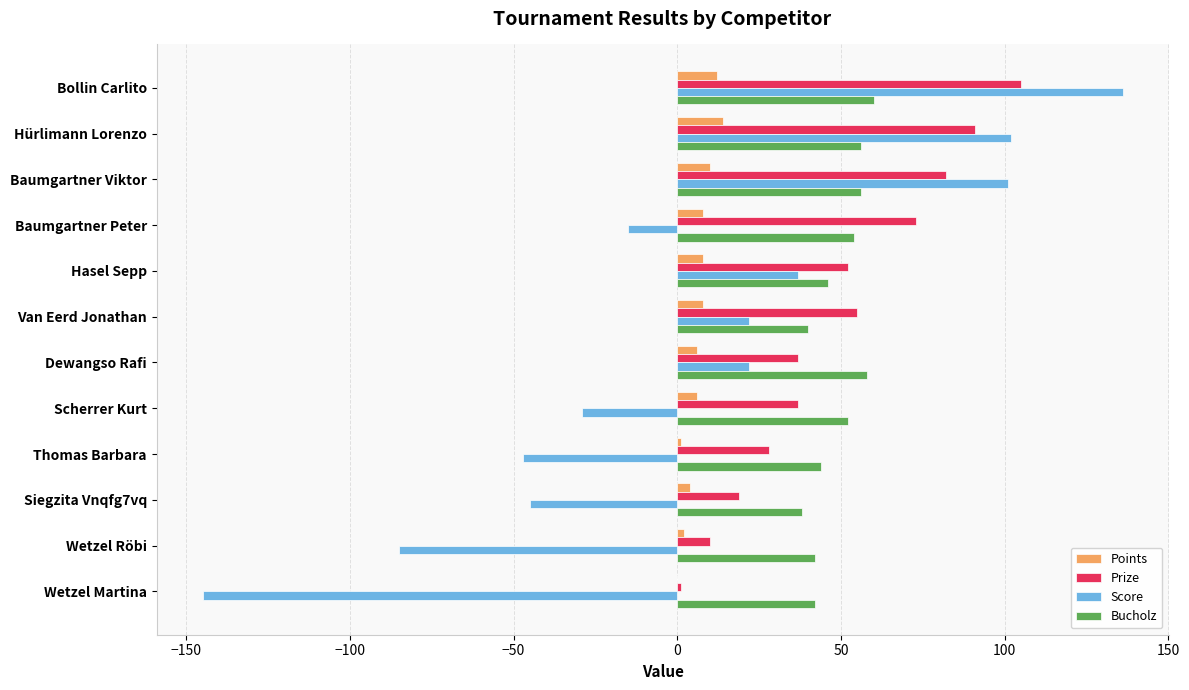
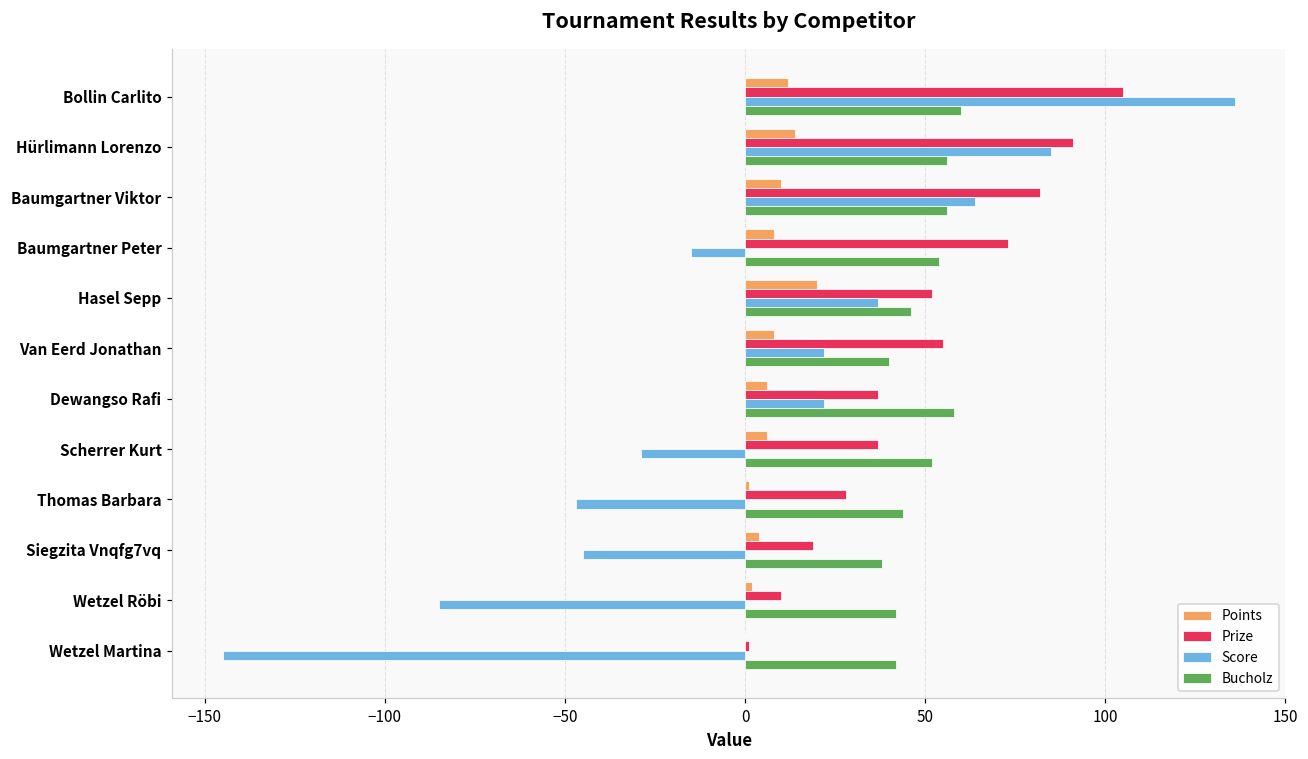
  {
    "Points": {
      "Bollin Carlito": 12,
      "Hürlimann Lorenzo": 14,
      "Baumgartner Viktor": 10,
      "Baumgartner Peter": 8,
-     "Hasel Sepp": 8,
+     "Hasel Sepp": 20,
      "Van Eerd Jonathan": 8,
      "Dewangso Rafi": 6,
      "Scherrer Kurt": 6,
      "Thomas Barbara": 1,
      "Siegzita Vnqfg7vq": 4,
      "Wetzel Röbi": 2,
      "Wetzel Martina": 0
    },
    "Prize": {
      "Bollin Carlito": 105,
      "Hürlimann Lorenzo": 91,
      "Baumgartner Viktor": 82,
      "Baumgartner Peter": 73,
      "Hasel Sepp": 52,
      "Van Eerd Jonathan": 55,
      "Dewangso Rafi": 37,
      "Scherrer Kurt": 37,
      "Thomas Barbara": 28,
      "Siegzita Vnqfg7vq": 19,
      "Wetzel Röbi": 10,
      "Wetzel Martina": 1
    },
    "Score": {
      "Bollin Carlito": 136,
-     "Hürlimann Lorenzo": 102,
-     "Baumgartner Viktor": 101,
+     "Hürlimann Lorenzo": 85,
+     "Baumgartner Viktor": 64,
      "Baumgartner Peter": -15,
      "Hasel Sepp": 37,
      "Van Eerd Jonathan": 22,
      "Dewangso Rafi": 22,
      "Scherrer Kurt": -29,
      "Thomas Barbara": -47,
      "Siegzita Vnqfg7vq": -45,
      "Wetzel Röbi": -85,
      "Wetzel Martina": -145
    },
    "Bucholz": {
      "Bollin Carlito": 60,
      "Hürlimann Lorenzo": 56,
      "Baumgartner Viktor": 56,
      "Baumgartner Peter": 54,
      "Hasel Sepp": 46,
      "Van Eerd Jonathan": 40,
      "Dewangso Rafi": 58,
      "Scherrer Kurt": 52,
      "Thomas Barbara": 44,
      "Siegzita Vnqfg7vq": 38,
      "Wetzel Röbi": 42,
      "Wetzel Martina": 42
    }
  }
